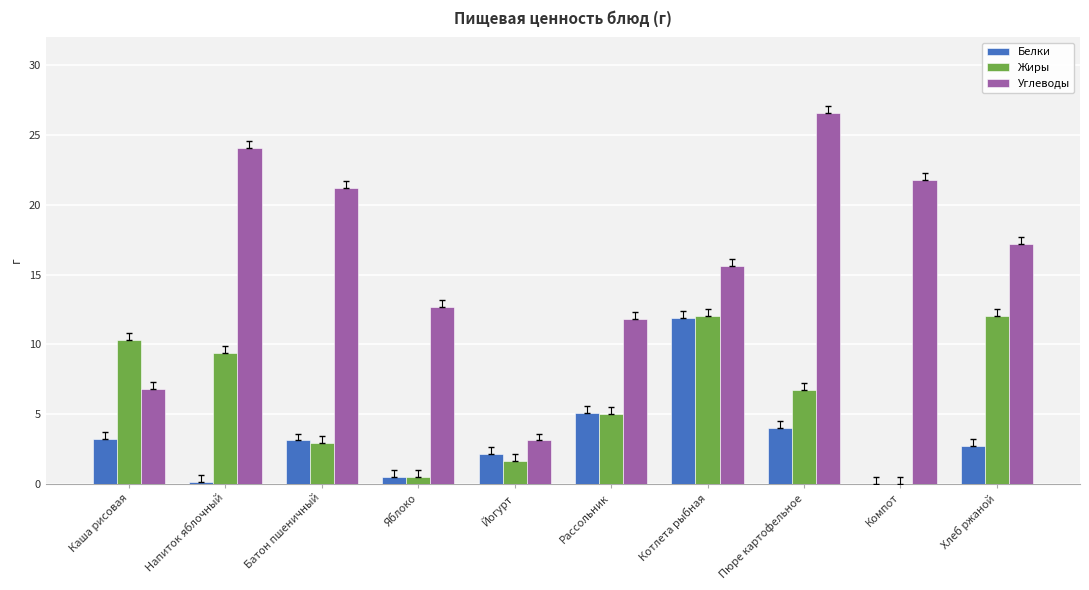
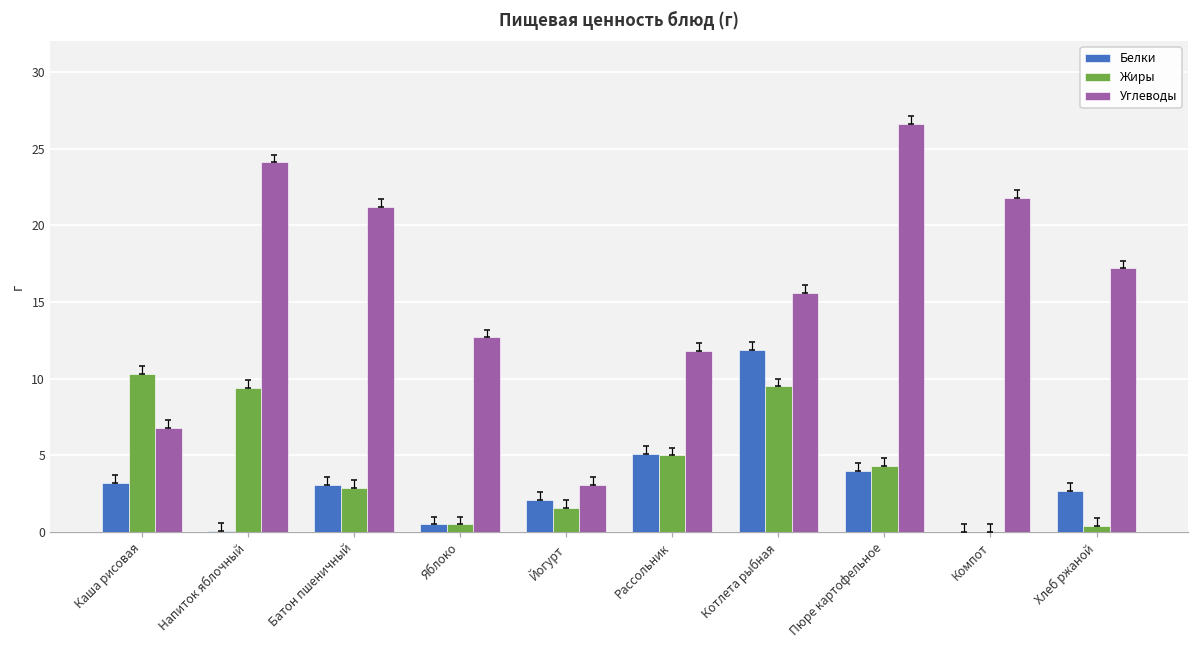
  {
    "Жиры": {
      "Каша рисовая": 10.3,
      "Напиток яблочный": 9.4,
      "Батон пшеничный": 2.9,
      "Яблоко": 0.5,
      "Йогурт": 1.6,
      "Рассольник": 5.0,
-     "Котлета рыбная": 12.0,
-     "Пюре картофельное": 6.7,
+     "Котлета рыбная": 9.5,
+     "Пюре картофельное": 4.3,
      "Компот": 0.0,
-     "Хлеб ржаной": 12.0
+     "Хлеб ржаной": 0.4
    },
    "Углеводы": {
      "Каша рисовая": 6.8,
      "Напиток яблочный": 24.1,
      "Батон пшеничный": 21.2,
      "Яблоко": 12.7,
      "Йогурт": 3.1,
      "Рассольник": 11.8,
      "Котлета рыбная": 15.6,
      "Пюре картофельное": 26.6,
      "Компот": 21.8,
      "Хлеб ржаной": 17.2
    }
  }
